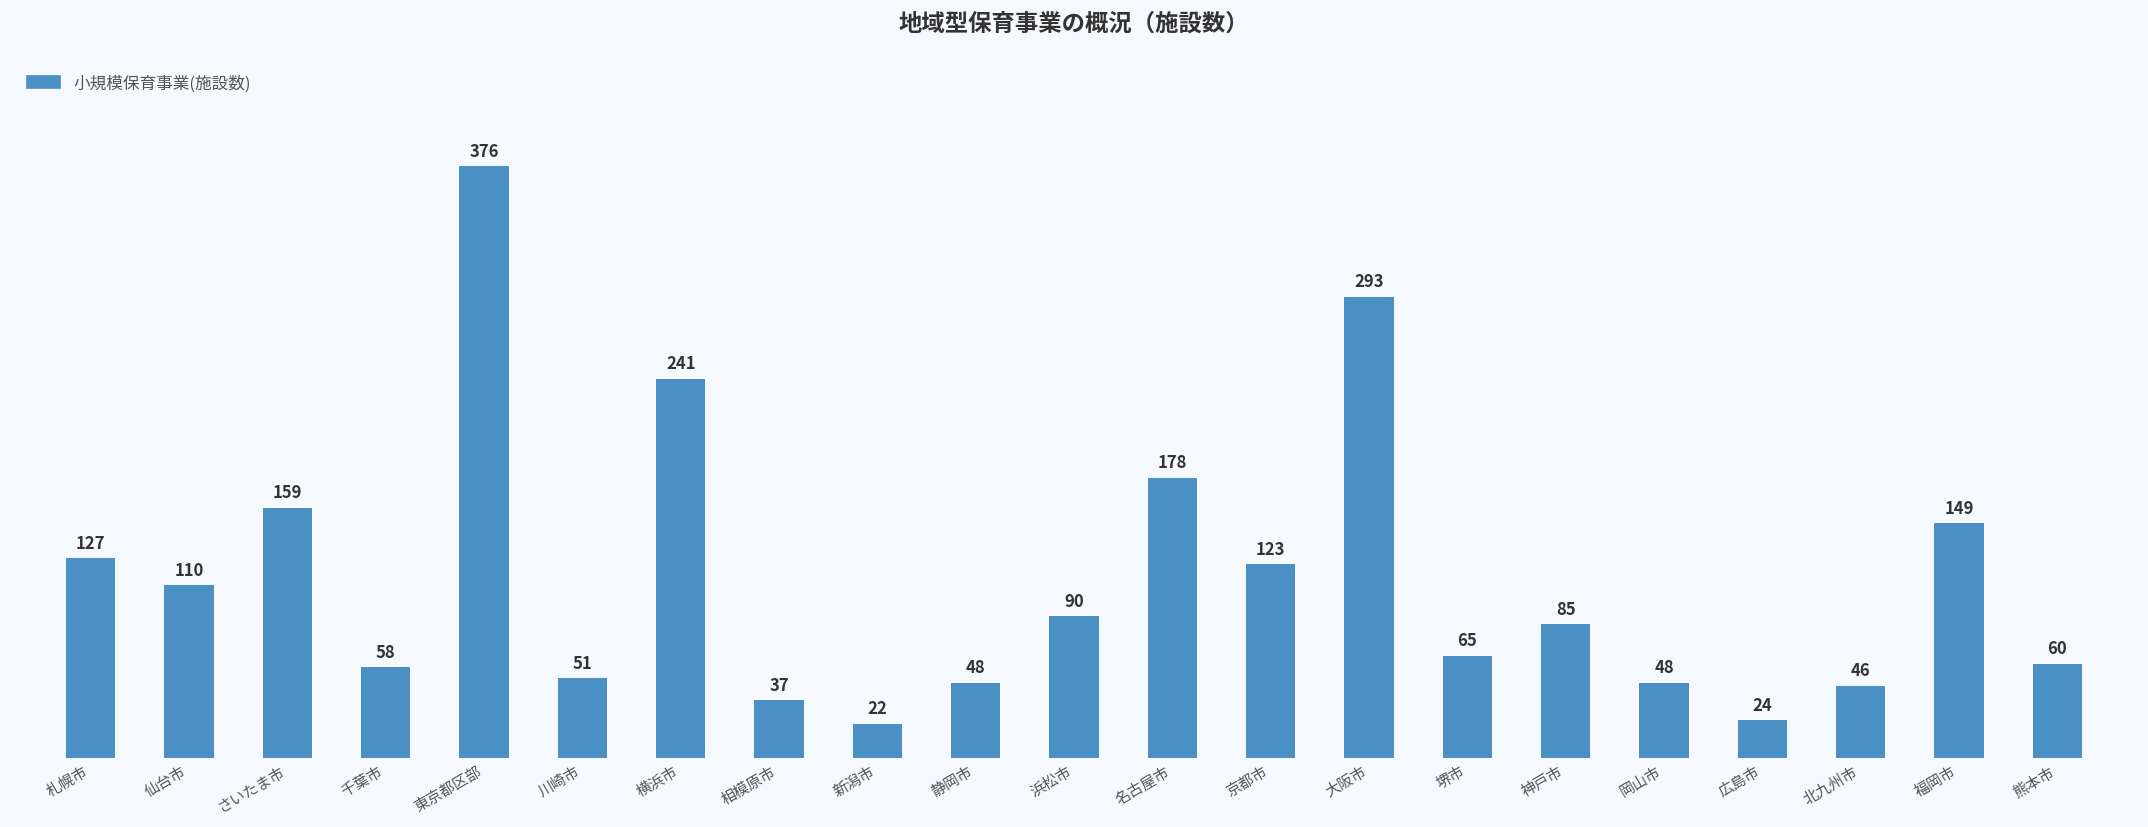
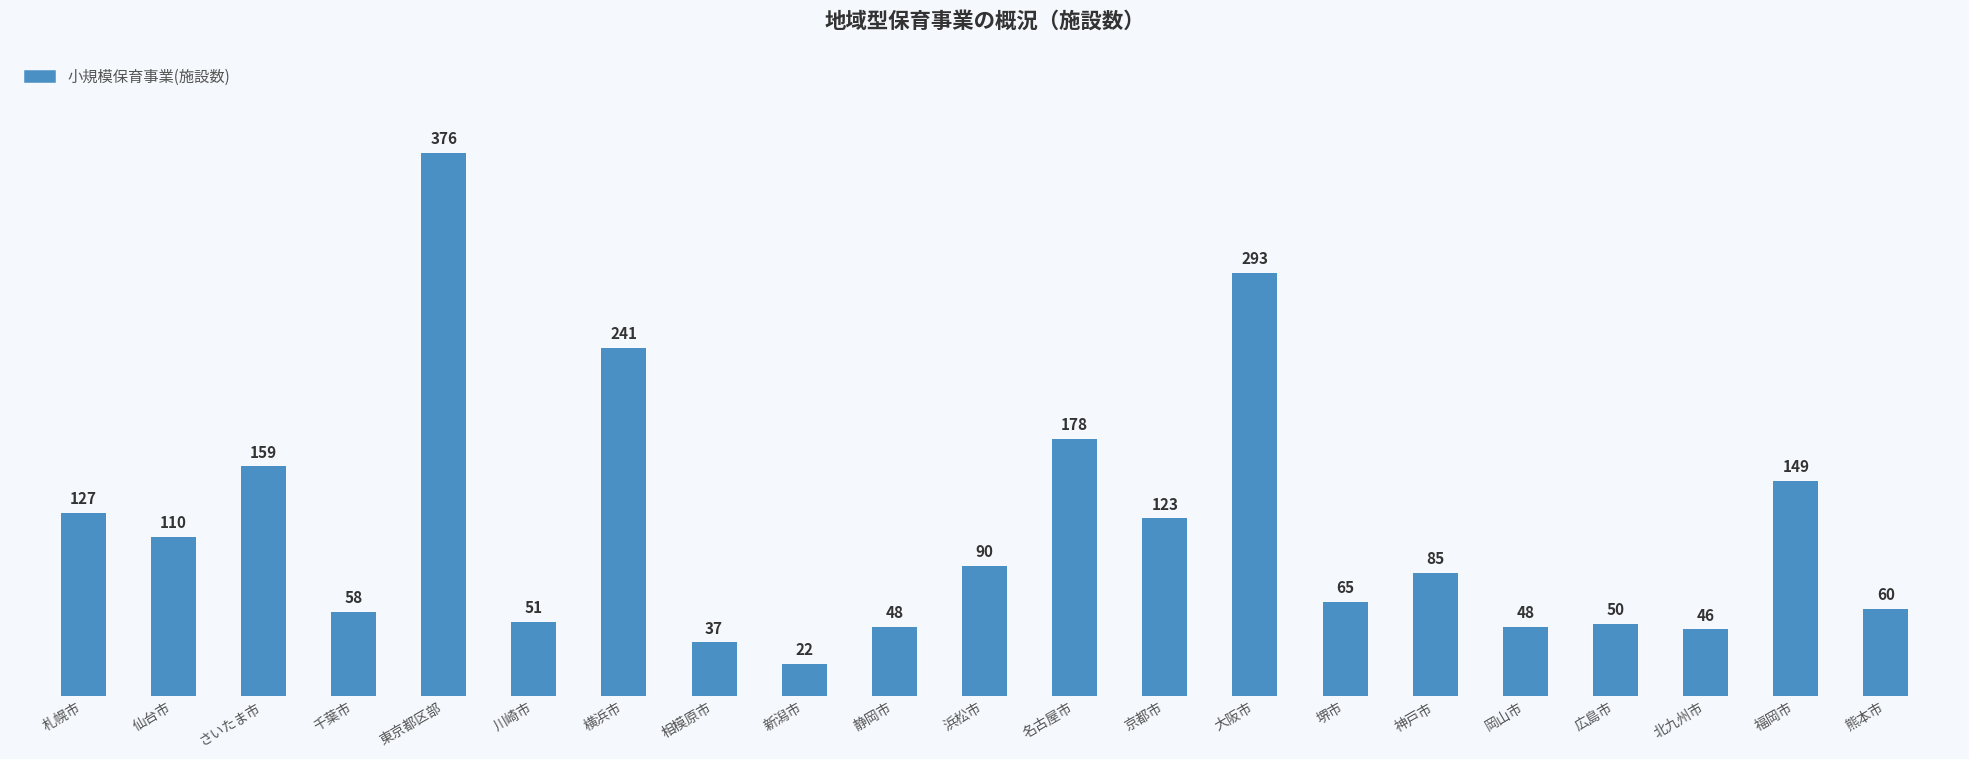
  {
    "札幌市": 127,
    "仙台市": 110,
    "さいたま市": 159,
    "千葉市": 58,
    "東京都区部": 376,
    "川崎市": 51,
    "横浜市": 241,
    "相模原市": 37,
    "新潟市": 22,
    "静岡市": 48,
    "浜松市": 90,
    "名古屋市": 178,
    "京都市": 123,
    "大阪市": 293,
    "堺市": 65,
    "神戸市": 85,
    "岡山市": 48,
-   "広島市": 24,
+   "広島市": 50,
    "北九州市": 46,
    "福岡市": 149,
    "熊本市": 60
  }
